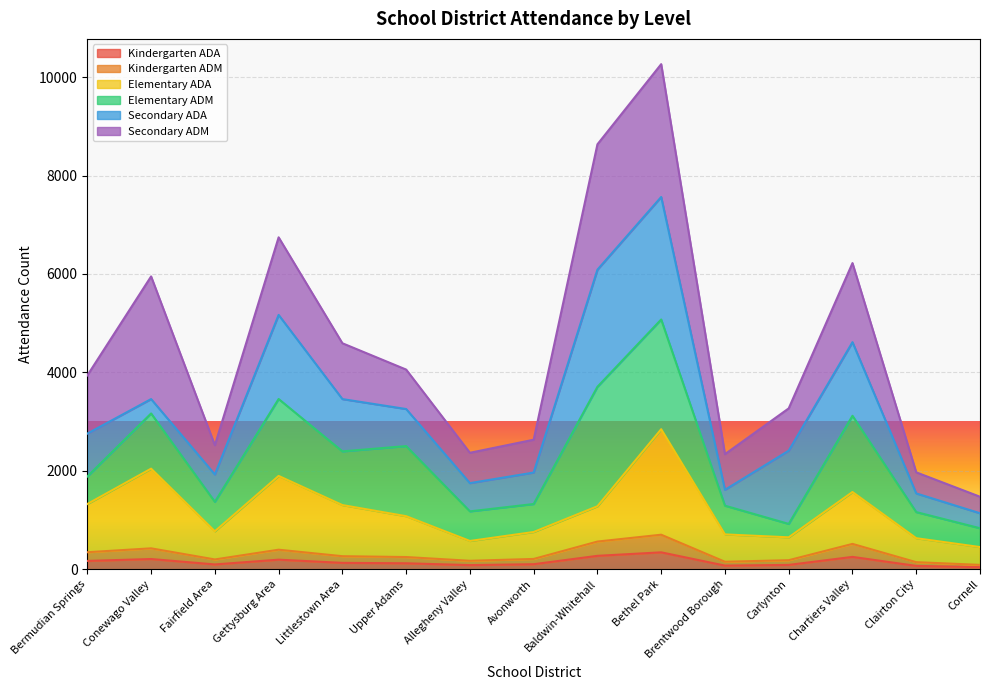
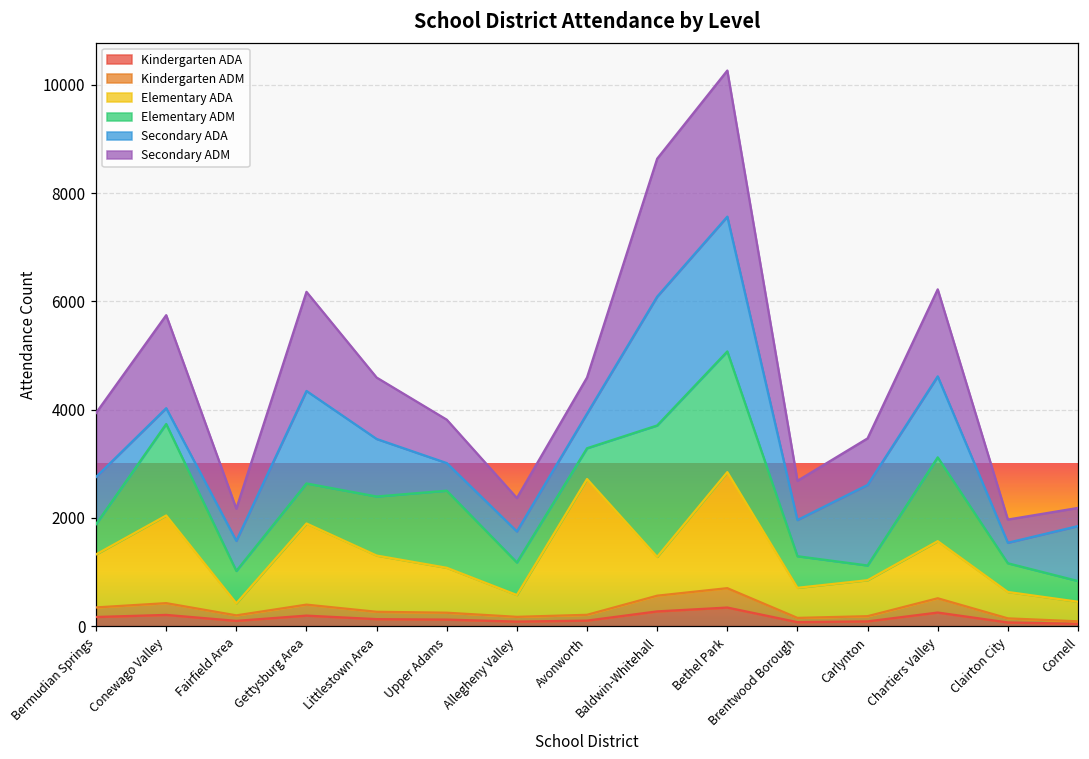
  {
    "Elementary ADA": {
      "Bermudian Springs": 1000,
      "Conewago Valley": 1600,
-     "Fairfield Area": 600,
+     "Fairfield Area": 200,
      "Gettysburg Area": 1500,
      "Littlestown Area": 1000,
      "Upper Adams": 800,
      "Allegheny Valley": 400,
-     "Avonworth": 500,
+     "Avonworth": 2500,
      "Baldwin-Whitehall": 700,
      "Bethel Park": 2100,
      "Brentwood Borough": 600,
-     "Carlynton": 500,
+     "Carlynton": 700,
      "Chartiers Valley": 1100,
      "Clairton City": 500,
      "Cornell": 400
    },
    "Elementary ADM": {
      "Bermudian Springs": 600,
-     "Conewago Valley": 1100,
+     "Conewago Valley": 1700,
      "Fairfield Area": 600,
-     "Gettysburg Area": 1600,
+     "Gettysburg Area": 700,
      "Littlestown Area": 1100,
      "Upper Adams": 1400,
      "Allegheny Valley": 600,
      "Avonworth": 600,
      "Baldwin-Whitehall": 2400,
      "Bethel Park": 2200,
      "Brentwood Borough": 600,
      "Carlynton": 300,
      "Chartiers Valley": 1500,
      "Clairton City": 500,
      "Cornell": 400
    },
    "Secondary ADA": {
      "Bermudian Springs": 900,
      "Conewago Valley": 300,
      "Fairfield Area": 600,
      "Gettysburg Area": 1700,
      "Littlestown Area": 1100,
-     "Upper Adams": 800,
+     "Upper Adams": 500,
      "Allegheny Valley": 600,
      "Avonworth": 600,
      "Baldwin-Whitehall": 2400,
      "Bethel Park": 2500,
-     "Brentwood Borough": 300,
+     "Brentwood Borough": 700,
      "Carlynton": 1500,
      "Chartiers Valley": 1500,
      "Clairton City": 400,
-     "Cornell": 300
+     "Cornell": 1000
    },
    "Secondary ADM": {
      "Bermudian Springs": 1200,
-     "Conewago Valley": 2500,
+     "Conewago Valley": 1700,
      "Fairfield Area": 600,
-     "Gettysburg Area": 1600,
+     "Gettysburg Area": 1800,
      "Littlestown Area": 1100,
      "Upper Adams": 800,
      "Allegheny Valley": 600,
      "Avonworth": 700,
      "Baldwin-Whitehall": 2500,
      "Bethel Park": 2700,
      "Brentwood Borough": 700,
      "Carlynton": 900,
      "Chartiers Valley": 1600,
      "Clairton City": 400,
      "Cornell": 300
    }
  }
